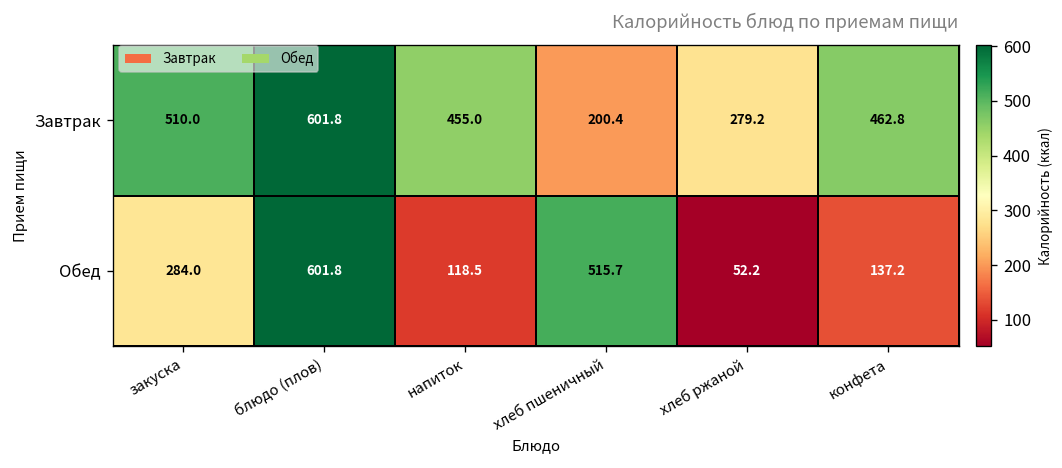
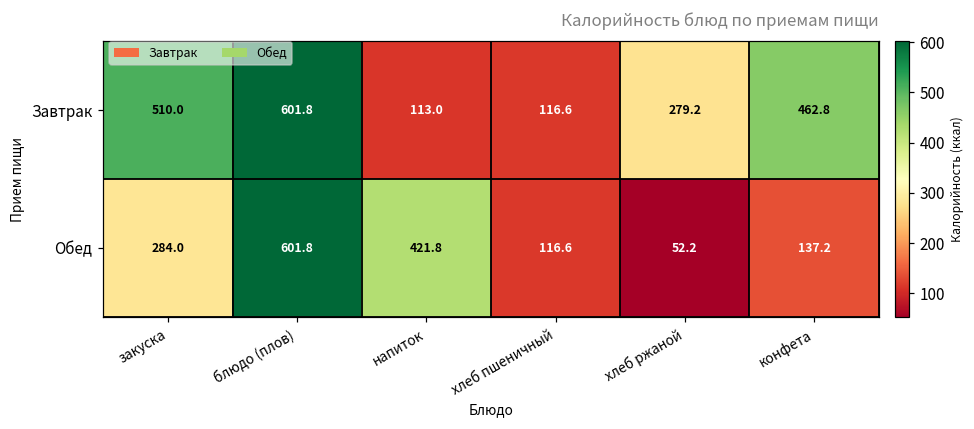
  {
    "Завтрак": {
      "закуска": 510.0,
      "блюдо (плов)": 601.8,
-     "напиток": 455.0,
-     "хлеб пшеничный": 200.4,
+     "напиток": 113.0,
+     "хлеб пшеничный": 116.6,
      "хлеб ржаной": 279.2,
      "конфета": 462.8
    },
    "Обед": {
      "закуска": 284.0,
      "блюдо (плов)": 601.8,
-     "напиток": 118.5,
-     "хлеб пшеничный": 515.7,
+     "напиток": 421.8,
+     "хлеб пшеничный": 116.6,
      "хлеб ржаной": 52.2,
      "конфета": 137.2
    }
  }
